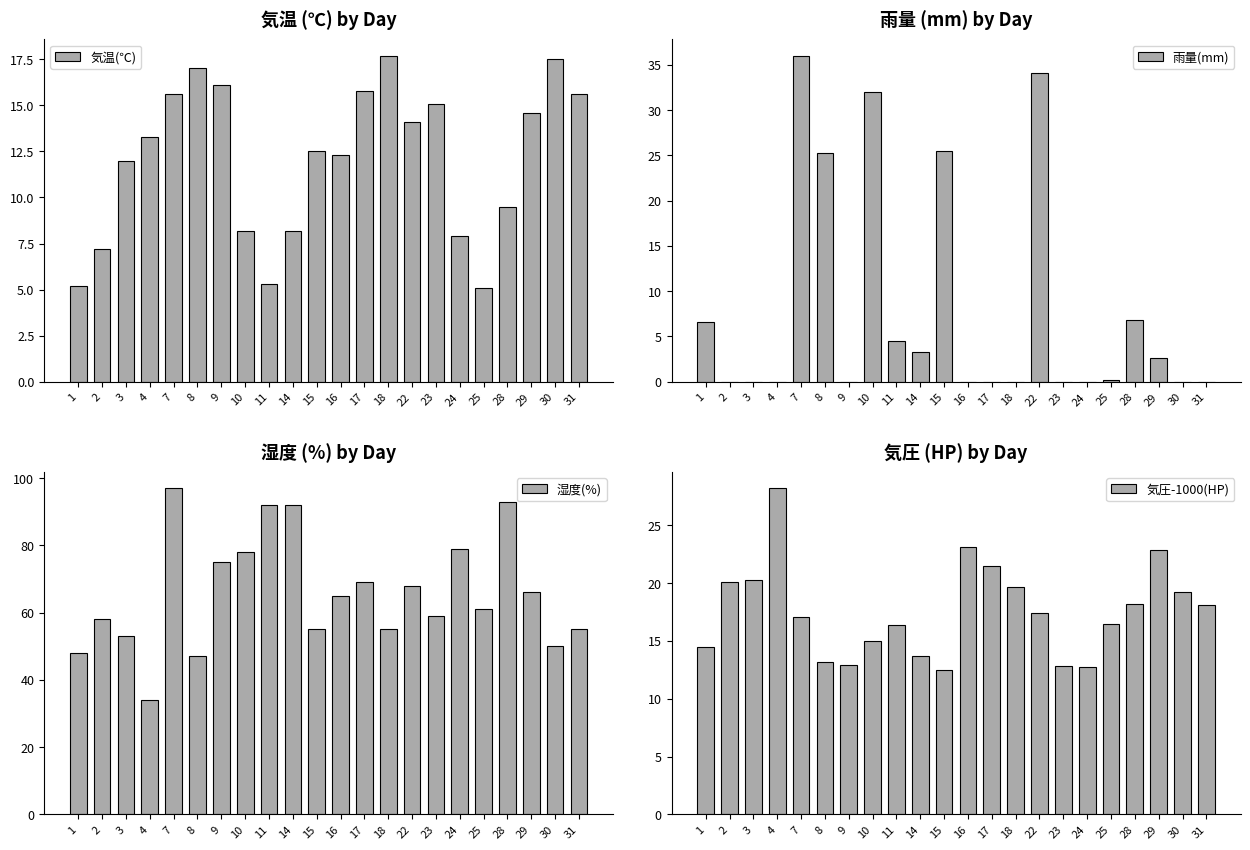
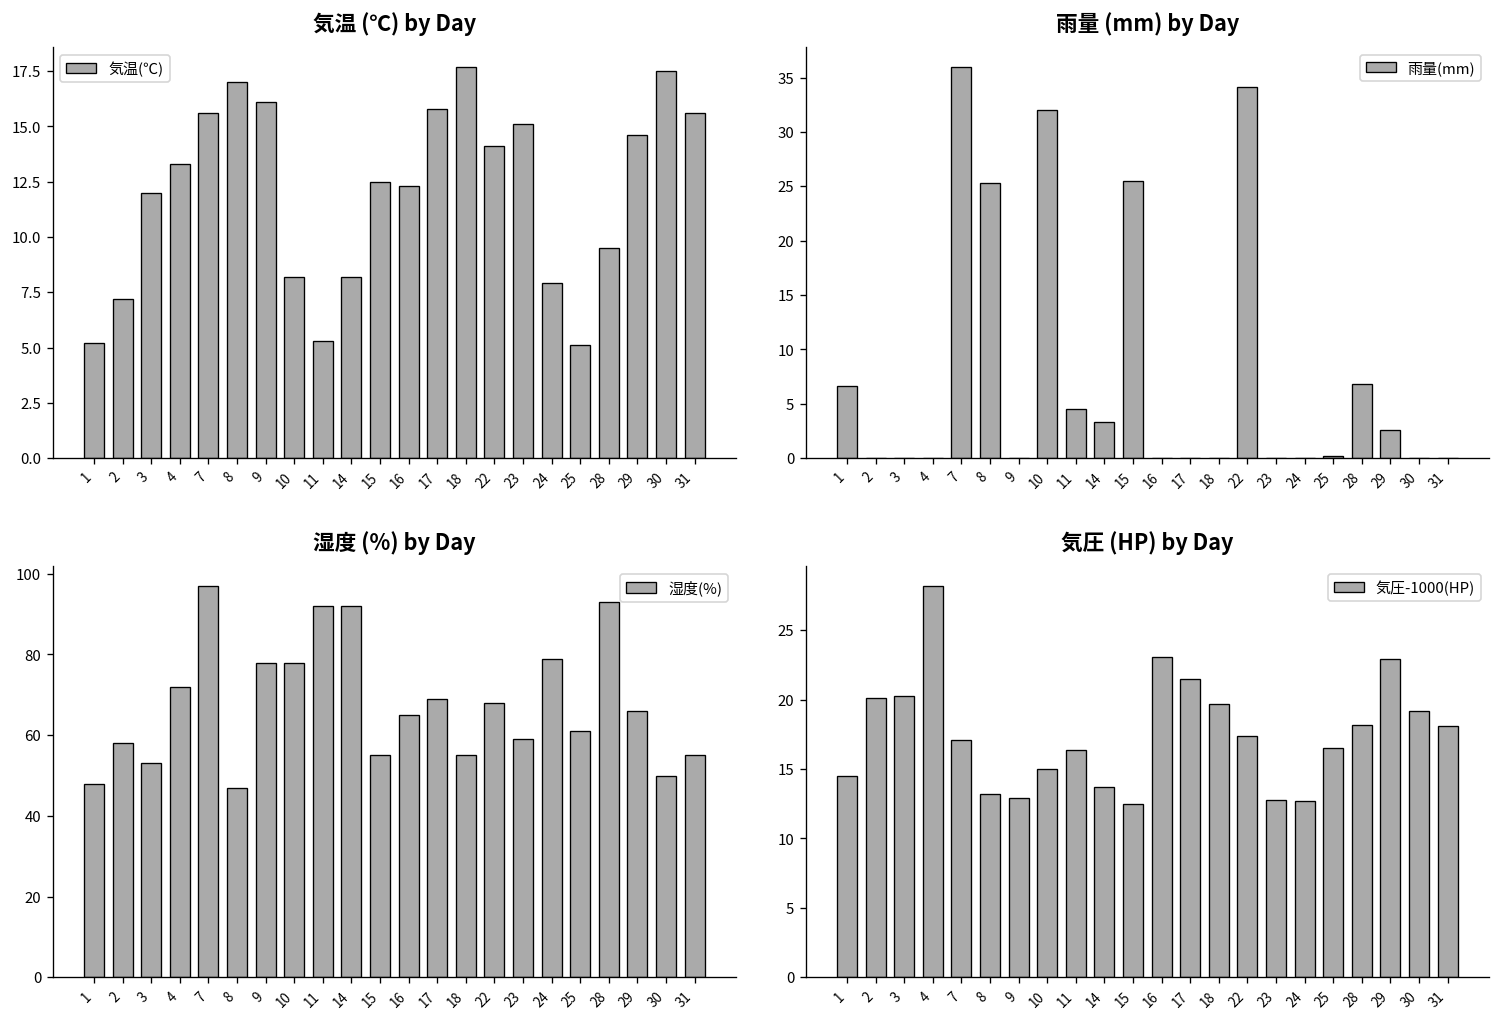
  {
    "気温 (℃) by Day": {
      "1": 5.2,
      "2": 7.2,
      "3": 12.0,
      "4": 13.3,
      "7": 15.6,
      "8": 17.0,
      "9": 16.1,
      "10": 8.2,
      "11": 5.3,
      "14": 8.2,
      "15": 12.5,
      "16": 12.3,
      "17": 15.8,
      "18": 17.7,
      "22": 14.1,
      "23": 15.1,
      "24": 7.9,
      "25": 5.1,
      "28": 9.5,
      "29": 14.6,
      "30": 17.5,
      "31": 15.6
    },
    "雨量 (mm) by Day": {
      "1": 7,
      "2": 0,
      "3": 0,
      "4": 0,
      "7": 36,
      "8": 25,
      "9": 0,
      "10": 32,
      "11": 5,
      "14": 3,
      "15": 26,
      "16": 0,
      "17": 0,
      "18": 0,
      "22": 34,
      "23": 0,
      "24": 0,
      "28": 7,
      "29": 3,
      "30": 0,
      "31": 0
    },
    "湿度 (%) by Day": {
      "1": 48,
      "2": 58,
      "3": 53,
-     "4": 34,
+     "4": 72,
      "7": 97,
      "8": 47,
-     "9": 75,
+     "9": 78,
      "10": 78,
      "11": 92,
      "14": 92,
      "15": 55,
      "16": 65,
      "17": 69,
      "18": 55,
      "22": 68,
      "23": 59,
      "24": 79,
      "25": 61,
      "28": 93,
      "29": 66,
      "30": 50,
      "31": 55
    },
    "気圧 (HP) by Day": {
      "1": 14.5,
      "2": 20.1,
      "3": 20.3,
      "4": 28.2,
      "7": 17.1,
      "8": 13.2,
      "9": 12.9,
      "10": 15.0,
      "11": 16.4,
      "14": 13.7,
      "15": 12.5,
      "16": 23.1,
      "17": 21.5,
      "18": 19.7,
      "22": 17.4,
      "23": 12.8,
      "24": 12.7,
      "25": 16.5,
      "28": 18.2,
      "29": 22.9,
      "30": 19.2,
      "31": 18.1
    }
  }
